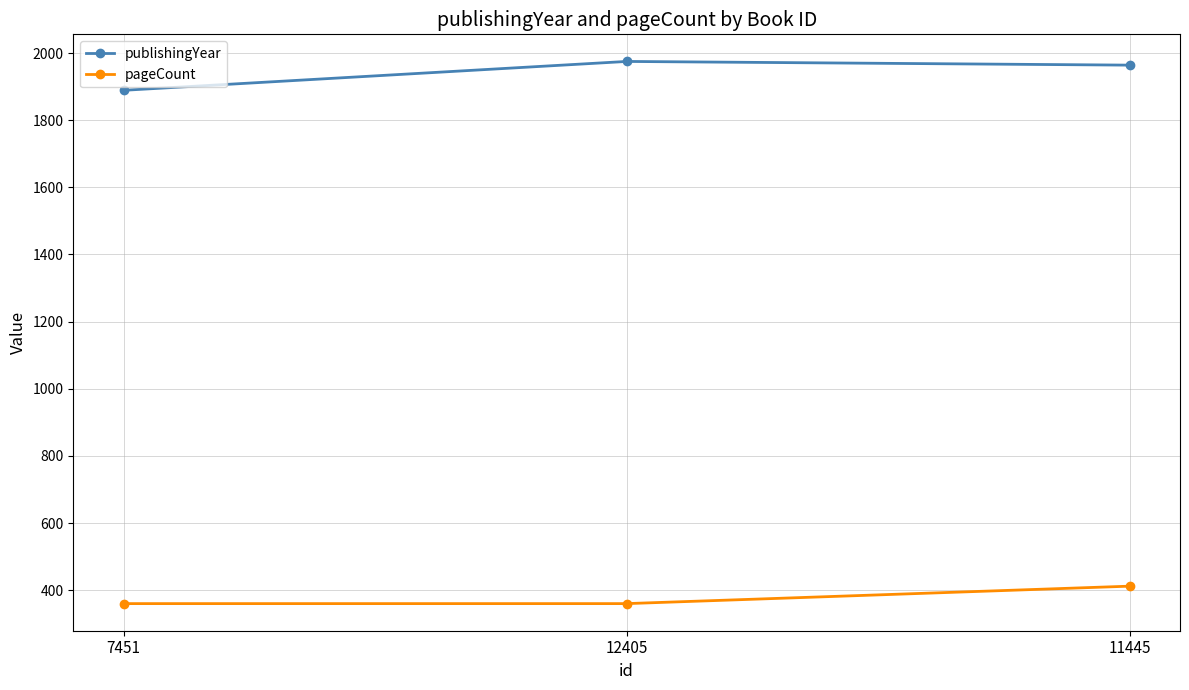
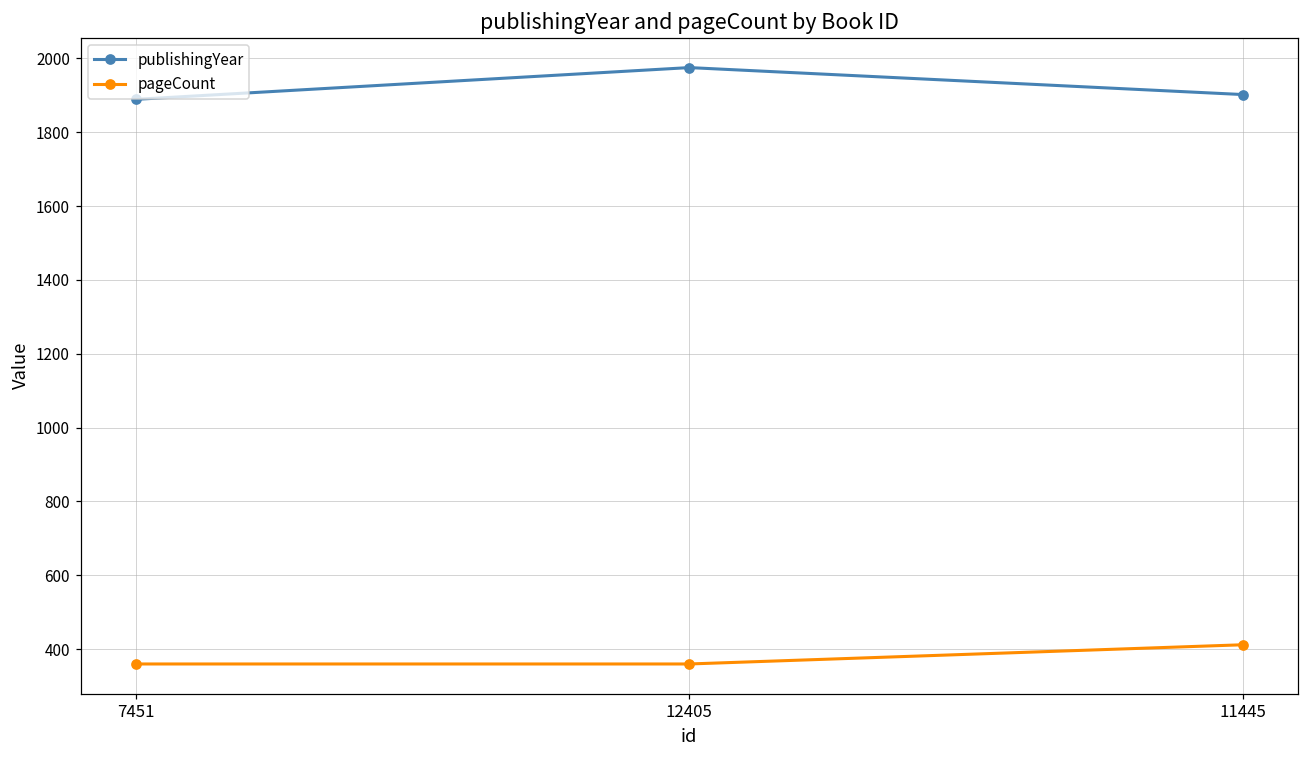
  {
    "publishingYear": {
      "7451": 1890,
      "12405": 1980,
-     "11445": 1960
+     "11445": 1900
    },
    "pageCount": {
      "7451": 360,
      "12405": 360,
      "11445": 410
    }
  }
